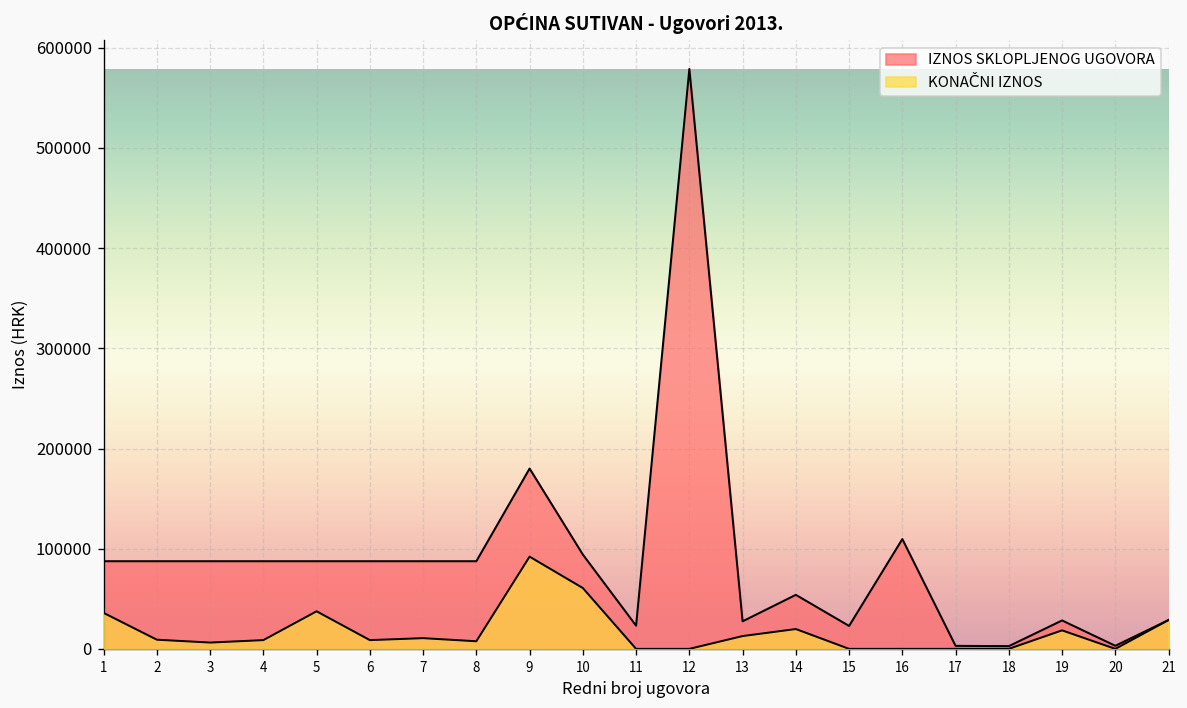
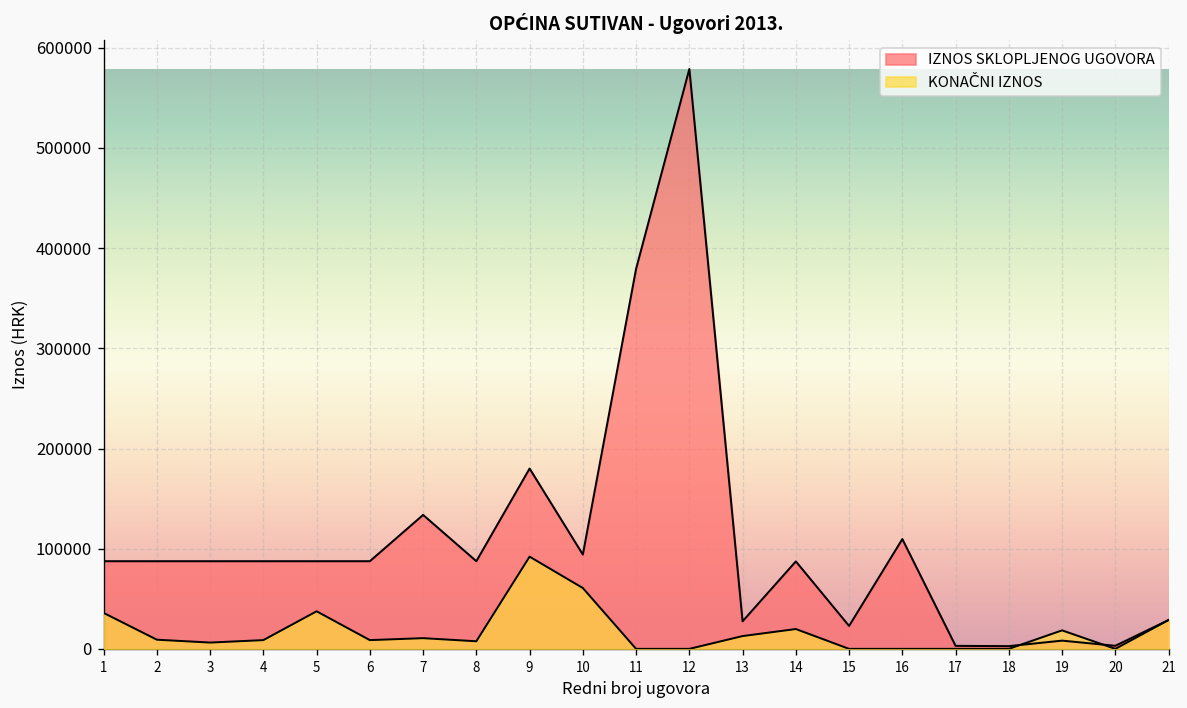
  {
    "IZNOS SKLOPLJENOG UGOVORA": {
      "1": 90000,
      "2": 90000,
      "3": 90000,
      "4": 90000,
      "5": 90000,
      "6": 90000,
-     "7": 90000,
+     "7": 130000,
      "8": 90000,
      "9": 180000,
      "10": 90000,
-     "11": 20000,
+     "11": 380000,
      "12": 580000,
      "13": 30000,
-     "14": 50000,
+     "14": 90000,
      "15": 20000,
      "16": 110000,
-     "19": 30000
+     "19": 10000
    },
    "KONAČNI IZNOS": {
      "1": 40000,
      "2": 10000,
      "3": 10000,
      "4": 10000,
      "5": 40000,
      "6": 10000,
      "7": 10000,
      "8": 10000,
      "9": 90000,
      "10": 60000,
      "11": 0,
      "12": 0,
      "13": 10000,
      "14": 20000,
      "15": 0,
      "16": 0,
      "19": 20000
    }
  }
